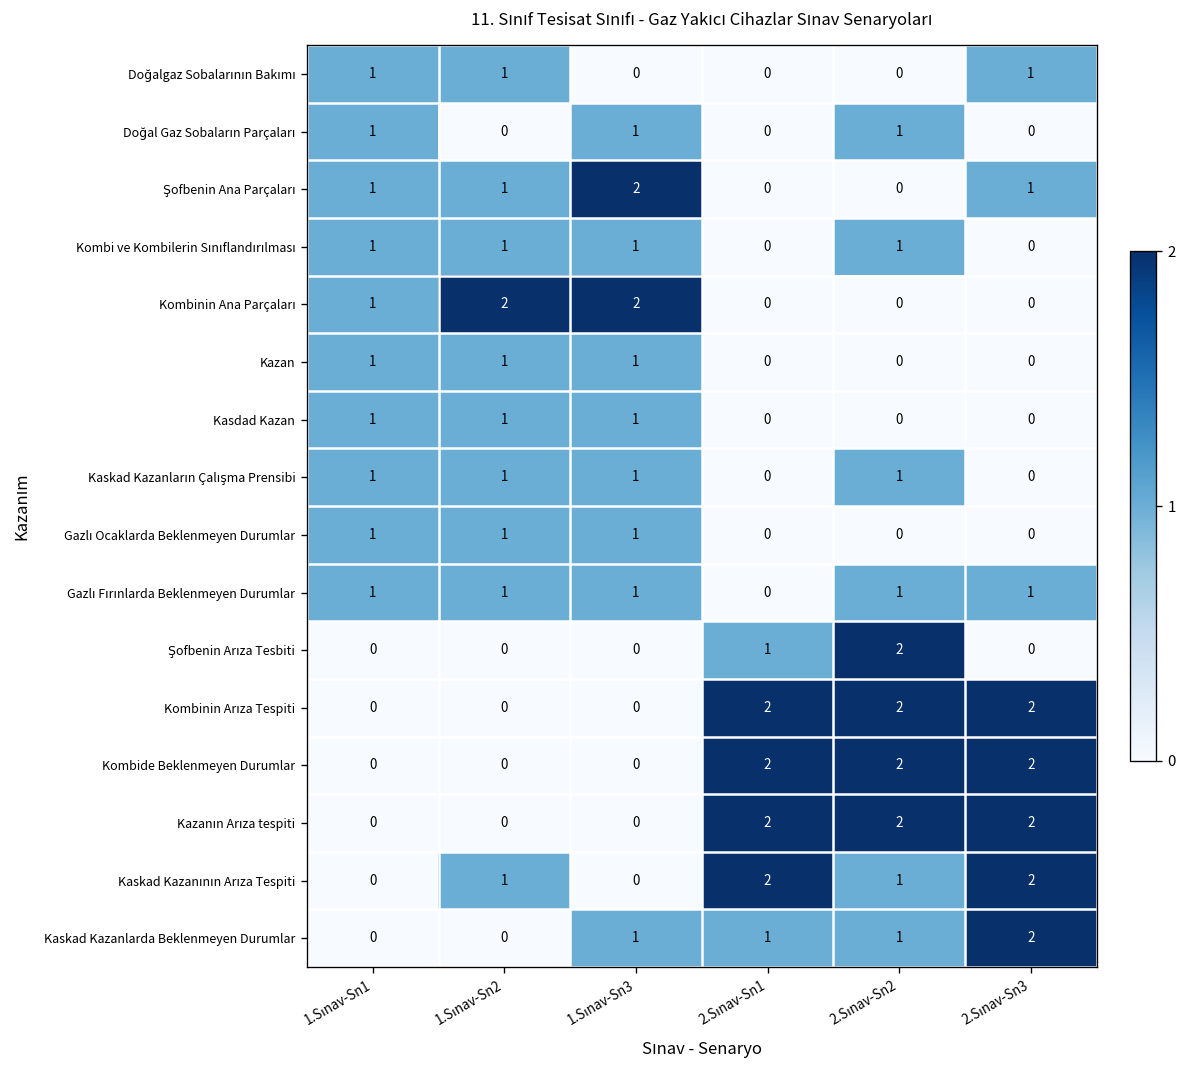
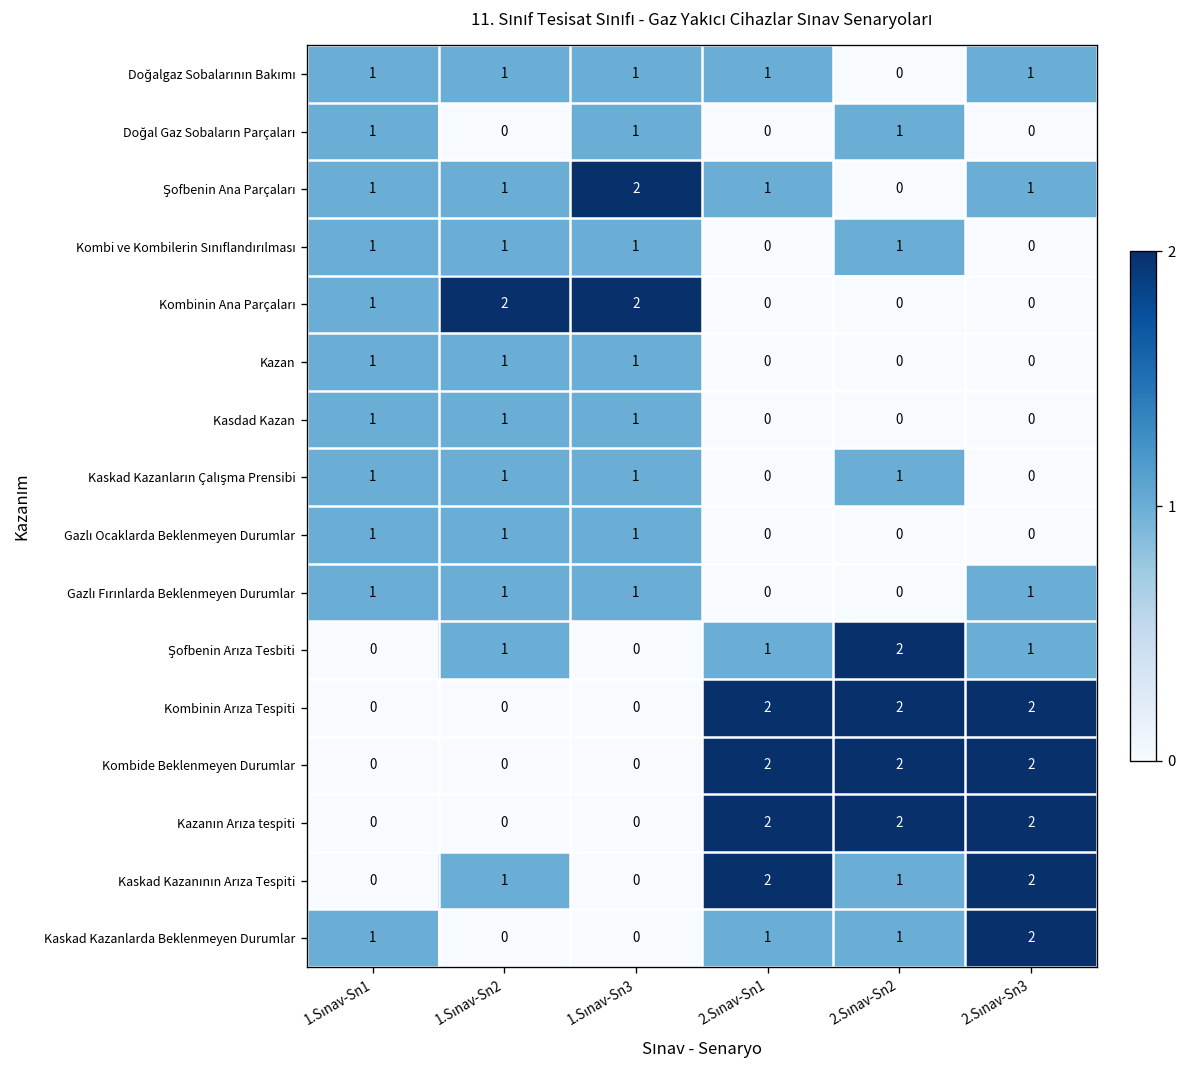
  {
    "Doğalgaz Sobalarının Bakımı": {
      "1.Sınav-Sn1": 1,
      "1.Sınav-Sn2": 1,
-     "1.Sınav-Sn3": 0,
-     "2.Sınav-Sn1": 0,
+     "1.Sınav-Sn3": 1,
+     "2.Sınav-Sn1": 1,
      "2.Sınav-Sn2": 0,
      "2.Sınav-Sn3": 1
    },
    "Doğal Gaz Sobaların Parçaları": {
      "1.Sınav-Sn1": 1,
      "1.Sınav-Sn2": 0,
      "1.Sınav-Sn3": 1,
      "2.Sınav-Sn1": 0,
      "2.Sınav-Sn2": 1,
      "2.Sınav-Sn3": 0
    },
    "Şofbenin Ana Parçaları": {
      "1.Sınav-Sn1": 1,
      "1.Sınav-Sn2": 1,
      "1.Sınav-Sn3": 2,
-     "2.Sınav-Sn1": 0,
+     "2.Sınav-Sn1": 1,
      "2.Sınav-Sn2": 0,
      "2.Sınav-Sn3": 1
    },
    "Kombi ve Kombilerin Sınıflandırılması": {
      "1.Sınav-Sn1": 1,
      "1.Sınav-Sn2": 1,
      "1.Sınav-Sn3": 1,
      "2.Sınav-Sn1": 0,
      "2.Sınav-Sn2": 1,
      "2.Sınav-Sn3": 0
    },
    "Kombinin Ana Parçaları": {
      "1.Sınav-Sn1": 1,
      "1.Sınav-Sn2": 2,
      "1.Sınav-Sn3": 2,
      "2.Sınav-Sn1": 0,
      "2.Sınav-Sn2": 0,
      "2.Sınav-Sn3": 0
    },
    "Kazan": {
      "1.Sınav-Sn1": 1,
      "1.Sınav-Sn2": 1,
      "1.Sınav-Sn3": 1,
      "2.Sınav-Sn1": 0,
      "2.Sınav-Sn2": 0,
      "2.Sınav-Sn3": 0
    },
    "Kasdad Kazan": {
      "1.Sınav-Sn1": 1,
      "1.Sınav-Sn2": 1,
      "1.Sınav-Sn3": 1,
      "2.Sınav-Sn1": 0,
      "2.Sınav-Sn2": 0,
      "2.Sınav-Sn3": 0
    },
    "Kaskad Kazanların Çalışma Prensibi": {
      "1.Sınav-Sn1": 1,
      "1.Sınav-Sn2": 1,
      "1.Sınav-Sn3": 1,
      "2.Sınav-Sn1": 0,
      "2.Sınav-Sn2": 1,
      "2.Sınav-Sn3": 0
    },
    "Gazlı Ocaklarda Beklenmeyen Durumlar": {
      "1.Sınav-Sn1": 1,
      "1.Sınav-Sn2": 1,
      "1.Sınav-Sn3": 1,
      "2.Sınav-Sn1": 0,
      "2.Sınav-Sn2": 0,
      "2.Sınav-Sn3": 0
    },
    "Gazlı Fırınlarda Beklenmeyen Durumlar": {
      "1.Sınav-Sn1": 1,
      "1.Sınav-Sn2": 1,
      "1.Sınav-Sn3": 1,
      "2.Sınav-Sn1": 0,
-     "2.Sınav-Sn2": 1,
+     "2.Sınav-Sn2": 0,
      "2.Sınav-Sn3": 1
    },
    "Şofbenin Arıza Tesbiti": {
      "1.Sınav-Sn1": 0,
-     "1.Sınav-Sn2": 0,
+     "1.Sınav-Sn2": 1,
      "1.Sınav-Sn3": 0,
      "2.Sınav-Sn1": 1,
      "2.Sınav-Sn2": 2,
-     "2.Sınav-Sn3": 0
+     "2.Sınav-Sn3": 1
    },
    "Kombinin Arıza Tespiti": {
      "1.Sınav-Sn1": 0,
      "1.Sınav-Sn2": 0,
      "1.Sınav-Sn3": 0,
      "2.Sınav-Sn1": 2,
      "2.Sınav-Sn2": 2,
      "2.Sınav-Sn3": 2
    },
    "Kombide Beklenmeyen Durumlar": {
      "1.Sınav-Sn1": 0,
      "1.Sınav-Sn2": 0,
      "1.Sınav-Sn3": 0,
      "2.Sınav-Sn1": 2,
      "2.Sınav-Sn2": 2,
      "2.Sınav-Sn3": 2
    },
    "Kazanın Arıza tespiti": {
      "1.Sınav-Sn1": 0,
      "1.Sınav-Sn2": 0,
      "1.Sınav-Sn3": 0,
      "2.Sınav-Sn1": 2,
      "2.Sınav-Sn2": 2,
      "2.Sınav-Sn3": 2
    },
    "Kaskad Kazanının Arıza Tespiti": {
      "1.Sınav-Sn1": 0,
      "1.Sınav-Sn2": 1,
      "1.Sınav-Sn3": 0,
      "2.Sınav-Sn1": 2,
      "2.Sınav-Sn2": 1,
      "2.Sınav-Sn3": 2
    },
    "Kaskad Kazanlarda Beklenmeyen Durumlar": {
-     "1.Sınav-Sn1": 0,
+     "1.Sınav-Sn1": 1,
      "1.Sınav-Sn2": 0,
-     "1.Sınav-Sn3": 1,
+     "1.Sınav-Sn3": 0,
      "2.Sınav-Sn1": 1,
      "2.Sınav-Sn2": 1,
      "2.Sınav-Sn3": 2
    }
  }
